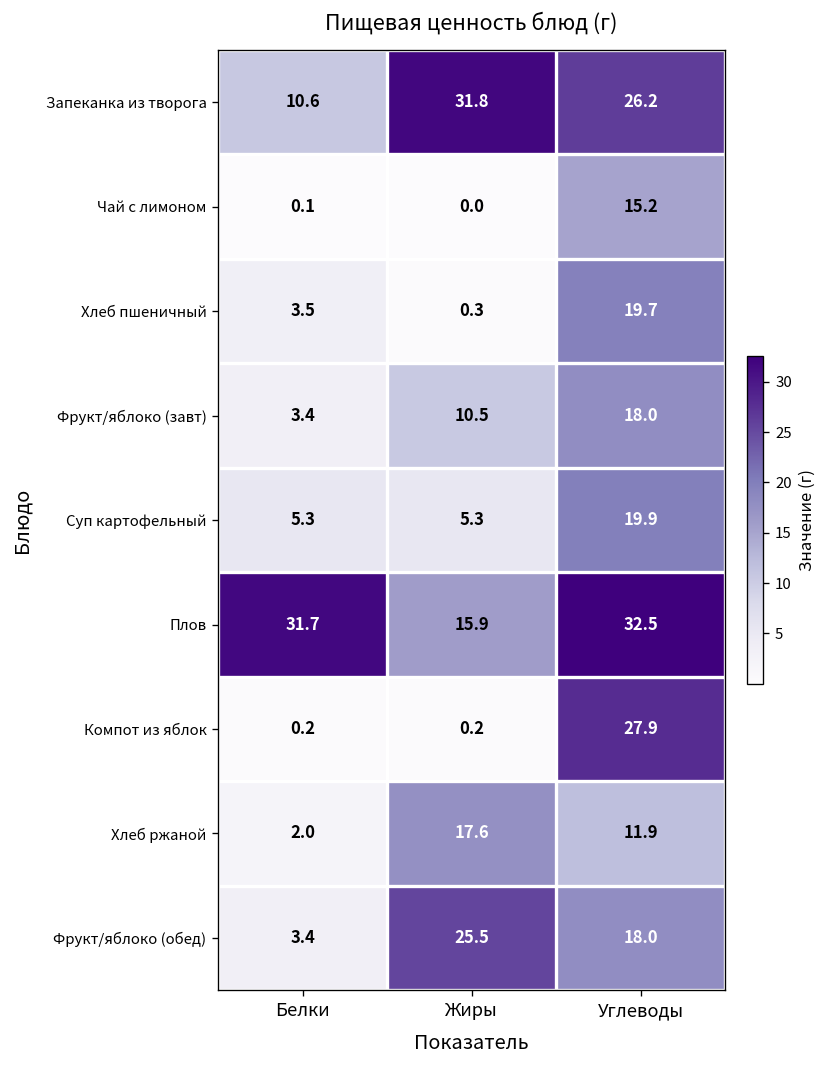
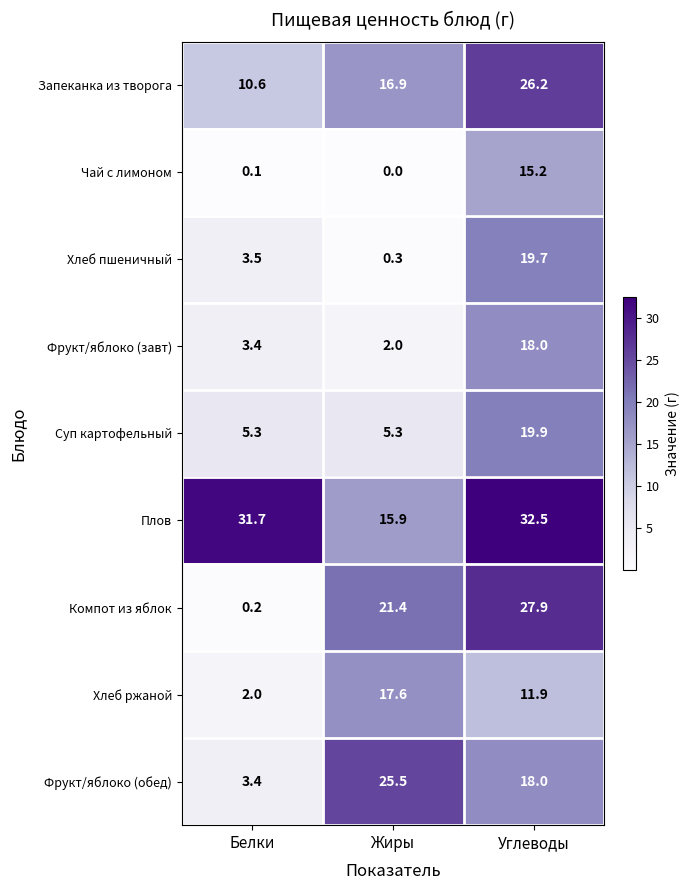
  {
    "Запеканка из творога": {
      "Белки": 10.6,
-     "Жиры": 31.8,
+     "Жиры": 16.9,
      "Углеводы": 26.2
    },
    "Чай с лимоном": {
      "Белки": 0.1,
      "Жиры": 0.0,
      "Углеводы": 15.2
    },
    "Хлеб пшеничный": {
      "Белки": 3.5,
      "Жиры": 0.3,
      "Углеводы": 19.7
    },
    "Фрукт/яблоко (завт)": {
      "Белки": 3.4,
-     "Жиры": 10.5,
+     "Жиры": 2.0,
      "Углеводы": 18.0
    },
    "Суп картофельный": {
      "Белки": 5.3,
      "Жиры": 5.3,
      "Углеводы": 19.9
    },
    "Плов": {
      "Белки": 31.7,
      "Жиры": 15.9,
      "Углеводы": 32.5
    },
    "Компот из яблок": {
      "Белки": 0.2,
-     "Жиры": 0.2,
+     "Жиры": 21.4,
      "Углеводы": 27.9
    },
    "Хлеб ржаной": {
      "Белки": 2.0,
      "Жиры": 17.6,
      "Углеводы": 11.9
    },
    "Фрукт/яблоко (обед)": {
      "Белки": 3.4,
      "Жиры": 25.5,
      "Углеводы": 18.0
    }
  }
